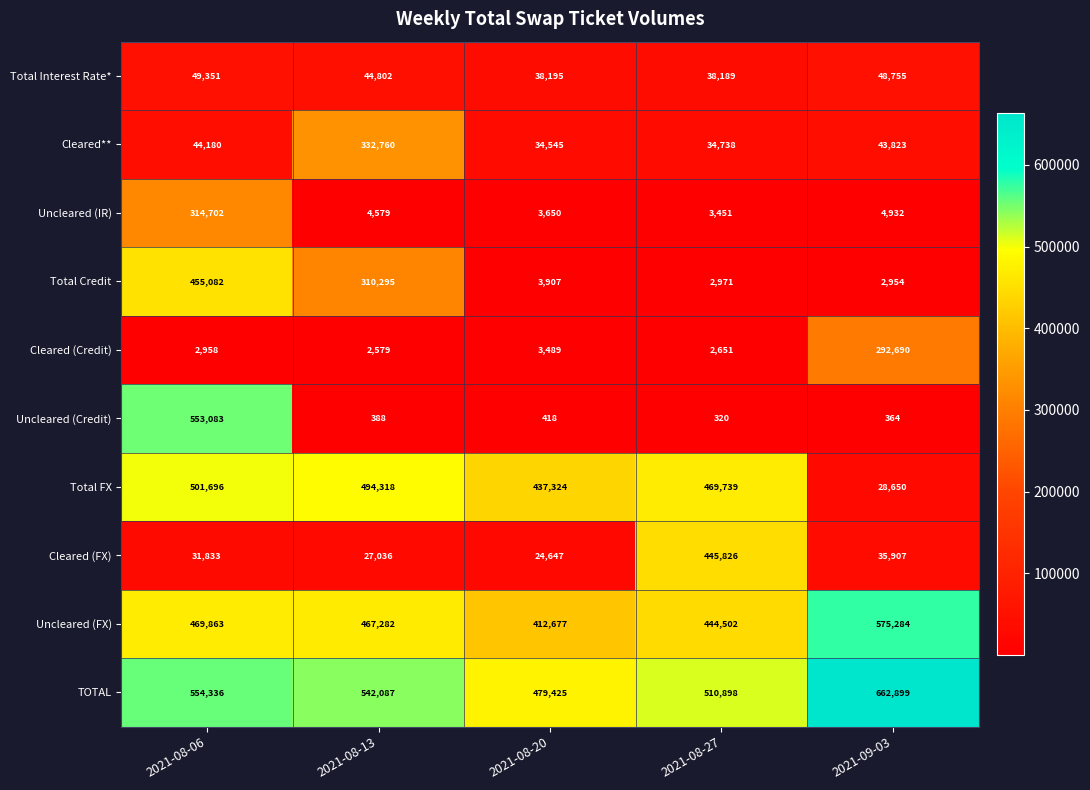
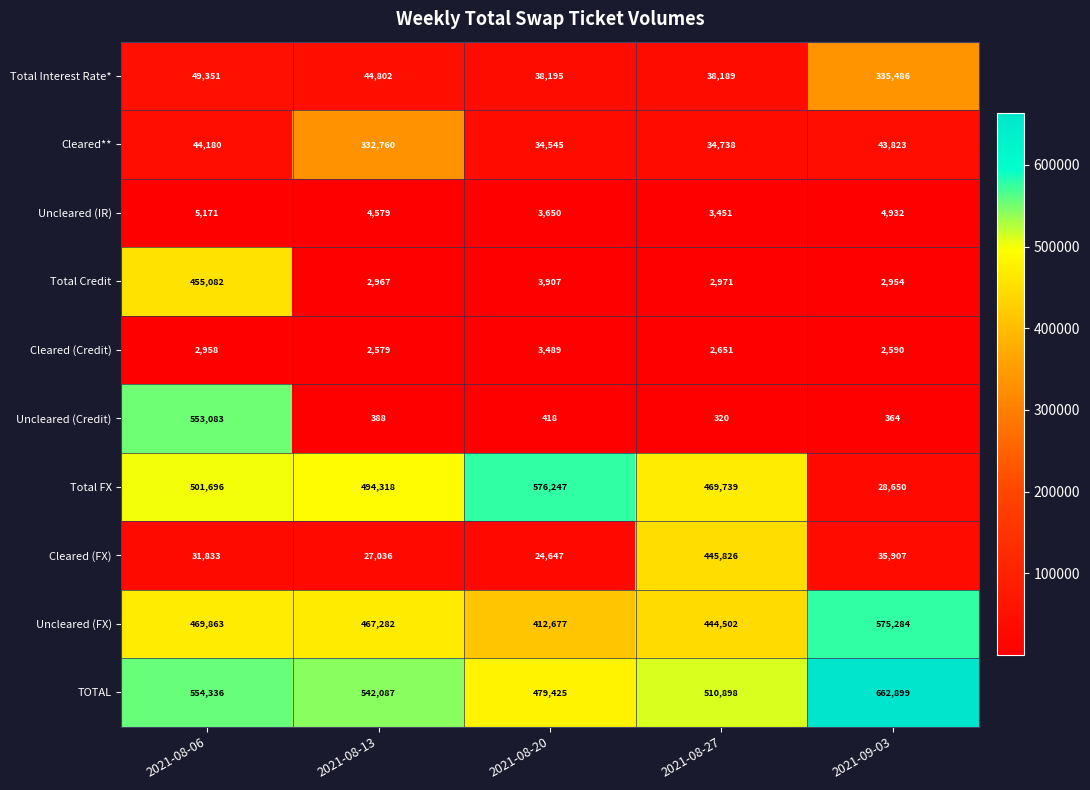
  {
    "Total Interest Rate*": {
      "2021-08-06": "49,351",
      "2021-08-13": "44,802",
      "2021-08-20": "38,195",
      "2021-08-27": "38,189",
-     "2021-09-03": "48,755"
+     "2021-09-03": "335,486"
    },
    "Cleared**": {
      "2021-08-06": "44,180",
      "2021-08-13": "332,760",
      "2021-08-20": "34,545",
      "2021-08-27": "34,738",
      "2021-09-03": "43,823"
    },
    "Uncleared (IR)": {
-     "2021-08-06": "314,702",
+     "2021-08-06": "5,171",
      "2021-08-13": "4,579",
      "2021-08-20": "3,650",
      "2021-08-27": "3,451",
      "2021-09-03": "4,932"
    },
    "Total Credit": {
      "2021-08-06": "455,082",
-     "2021-08-13": "310,295",
+     "2021-08-13": "2,967",
      "2021-08-20": "3,907",
      "2021-08-27": "2,971",
      "2021-09-03": "2,954"
    },
    "Cleared (Credit)": {
      "2021-08-06": "2,958",
      "2021-08-13": "2,579",
      "2021-08-20": "3,489",
      "2021-08-27": "2,651",
-     "2021-09-03": "292,690"
+     "2021-09-03": "2,590"
    },
    "Uncleared (Credit)": {
      "2021-08-06": "553,083",
      "2021-08-13": "388",
      "2021-08-20": "418",
      "2021-08-27": "320",
      "2021-09-03": "364"
    },
    "Total FX": {
      "2021-08-06": "501,696",
      "2021-08-13": "494,318",
-     "2021-08-20": "437,324",
+     "2021-08-20": "576,247",
      "2021-08-27": "469,739",
      "2021-09-03": "28,650"
    },
    "Cleared (FX)": {
      "2021-08-06": "31,833",
      "2021-08-13": "27,036",
      "2021-08-20": "24,647",
      "2021-08-27": "445,826",
      "2021-09-03": "35,907"
    },
    "Uncleared (FX)": {
      "2021-08-06": "469,863",
      "2021-08-13": "467,282",
      "2021-08-20": "412,677",
      "2021-08-27": "444,502",
      "2021-09-03": "575,284"
    },
    "TOTAL": {
      "2021-08-06": "554,336",
      "2021-08-13": "542,087",
      "2021-08-20": "479,425",
      "2021-08-27": "510,898",
      "2021-09-03": "662,899"
    }
  }
